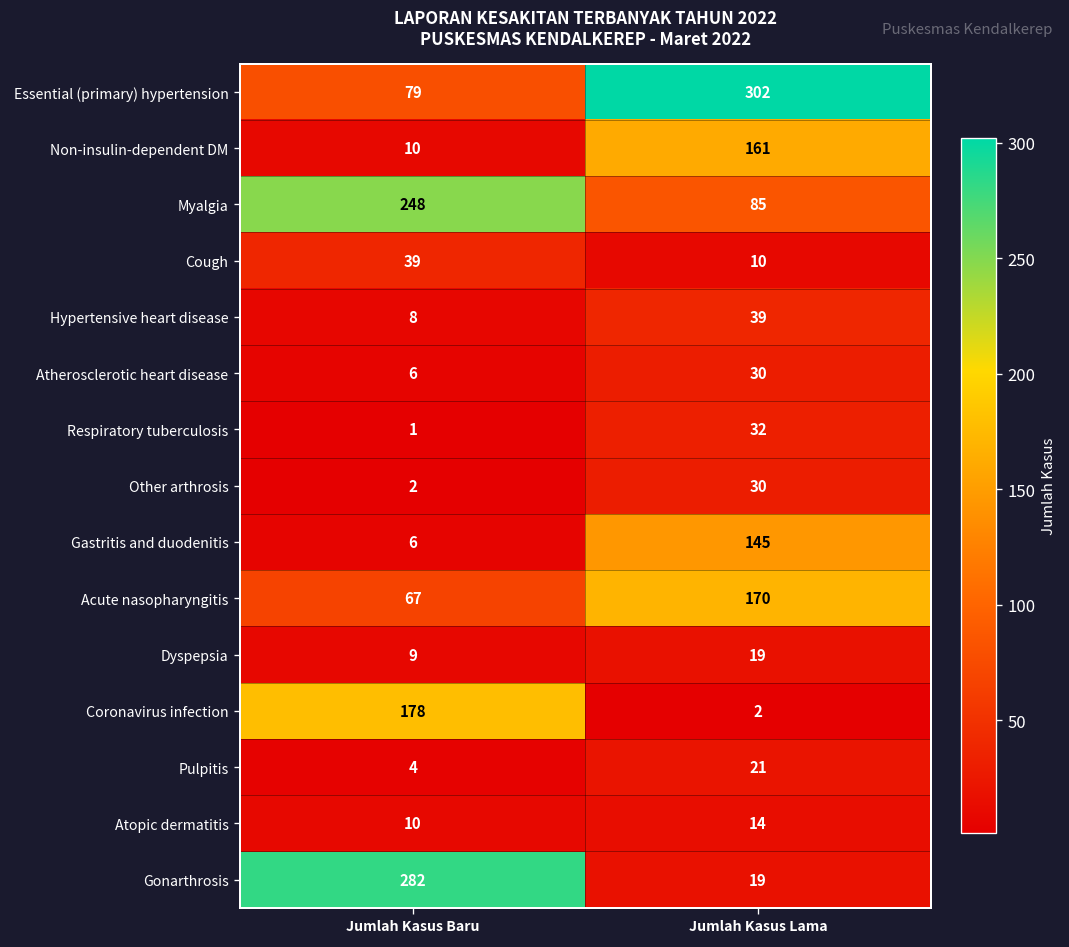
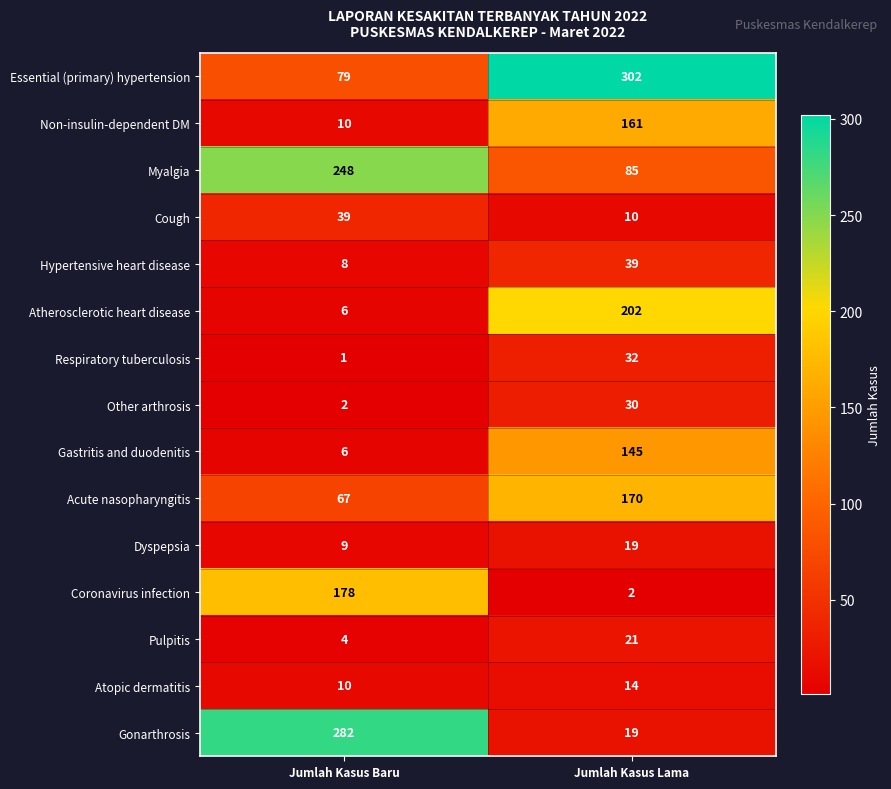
  {
    "Essential (primary) hypertension": {
      "Jumlah Kasus Baru": 79,
      "Jumlah Kasus Lama": 302
    },
    "Non-insulin-dependent DM": {
      "Jumlah Kasus Baru": 10,
      "Jumlah Kasus Lama": 161
    },
    "Myalgia": {
      "Jumlah Kasus Baru": 248,
      "Jumlah Kasus Lama": 85
    },
    "Cough": {
      "Jumlah Kasus Baru": 39,
      "Jumlah Kasus Lama": 10
    },
    "Hypertensive heart disease": {
      "Jumlah Kasus Baru": 8,
      "Jumlah Kasus Lama": 39
    },
    "Atherosclerotic heart disease": {
      "Jumlah Kasus Baru": 6,
-     "Jumlah Kasus Lama": 30
+     "Jumlah Kasus Lama": 202
    },
    "Respiratory tuberculosis": {
      "Jumlah Kasus Baru": 1,
      "Jumlah Kasus Lama": 32
    },
    "Other arthrosis": {
      "Jumlah Kasus Baru": 2,
      "Jumlah Kasus Lama": 30
    },
    "Gastritis and duodenitis": {
      "Jumlah Kasus Baru": 6,
      "Jumlah Kasus Lama": 145
    },
    "Acute nasopharyngitis": {
      "Jumlah Kasus Baru": 67,
      "Jumlah Kasus Lama": 170
    },
    "Dyspepsia": {
      "Jumlah Kasus Baru": 9,
      "Jumlah Kasus Lama": 19
    },
    "Coronavirus infection": {
      "Jumlah Kasus Baru": 178,
      "Jumlah Kasus Lama": 2
    },
    "Pulpitis": {
      "Jumlah Kasus Baru": 4,
      "Jumlah Kasus Lama": 21
    },
    "Atopic dermatitis": {
      "Jumlah Kasus Baru": 10,
      "Jumlah Kasus Lama": 14
    },
    "Gonarthrosis": {
      "Jumlah Kasus Baru": 282,
      "Jumlah Kasus Lama": 19
    }
  }
